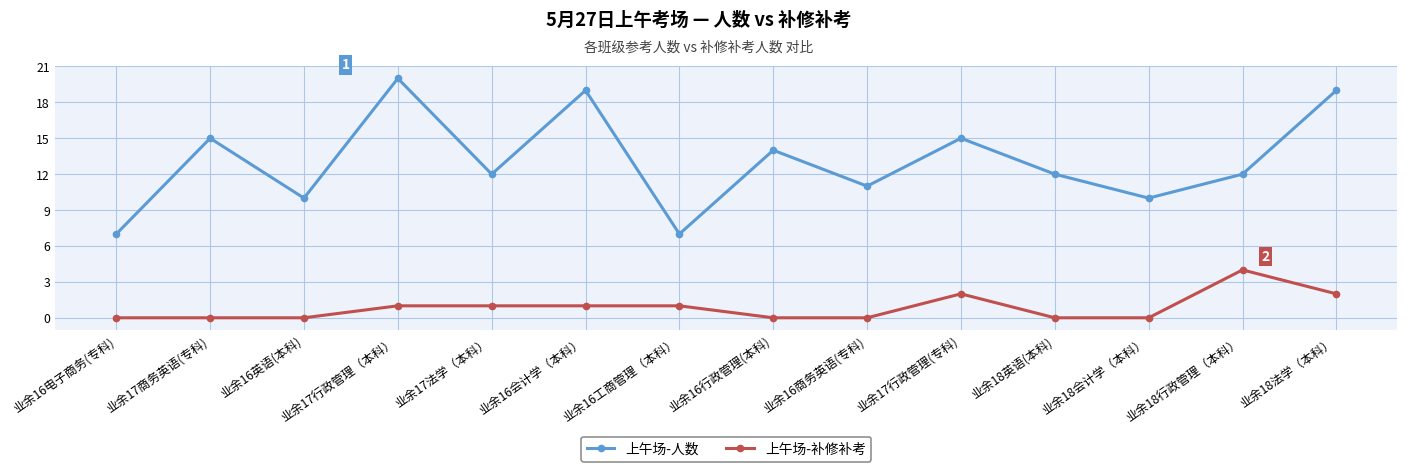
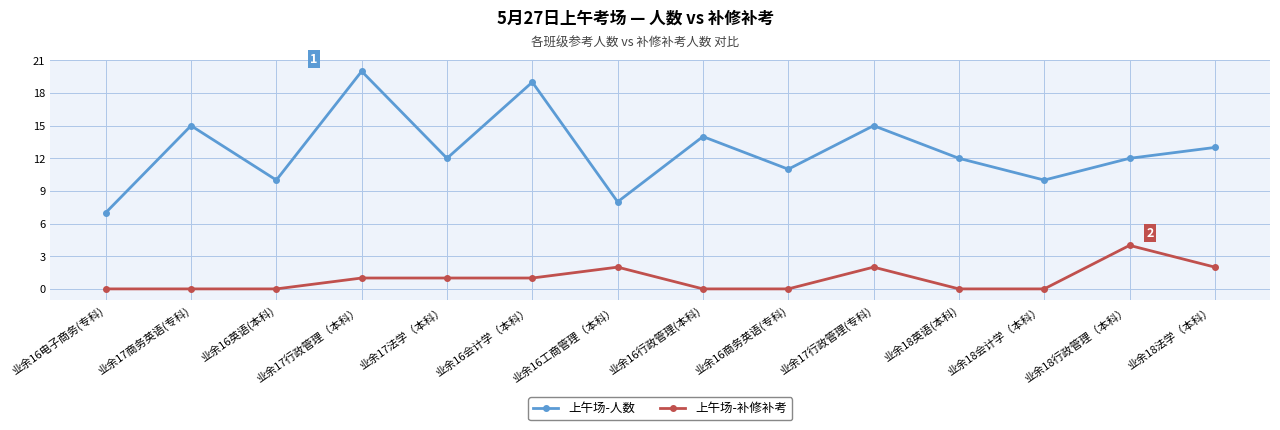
  {
    "上午场-人数": {
      "业余16电子商务(专科)": 7,
      "业余17商务英语(专科)": 15,
      "业余16英语(本科)": 10,
      "业余17行政管理（本科）": 20,
      "业余17法学（本科）": 12,
      "业余16会计学（本科）": 19,
-     "业余16工商管理（本科）": 7,
+     "业余16工商管理（本科）": 8,
      "业余16行政管理(本科)": 14,
      "业余16商务英语(专科)": 11,
      "业余17行政管理(专科)": 15,
      "业余18英语(本科)": 12,
      "业余18会计学（本科）": 10,
      "业余18行政管理（本科）": 12,
-     "业余18法学（本科）": 19
+     "业余18法学（本科）": 13
    },
    "上午场-补修补考": {
      "业余16电子商务(专科)": 0,
      "业余17商务英语(专科)": 0,
      "业余16英语(本科)": 0,
      "业余17行政管理（本科）": 1,
      "业余17法学（本科）": 1,
      "业余16会计学（本科）": 1,
-     "业余16工商管理（本科）": 1,
+     "业余16工商管理（本科）": 2,
      "业余16行政管理(本科)": 0,
      "业余16商务英语(专科)": 0,
      "业余17行政管理(专科)": 2,
      "业余18英语(本科)": 0,
      "业余18会计学（本科）": 0,
      "业余18法学（本科）": 2
    }
  }
